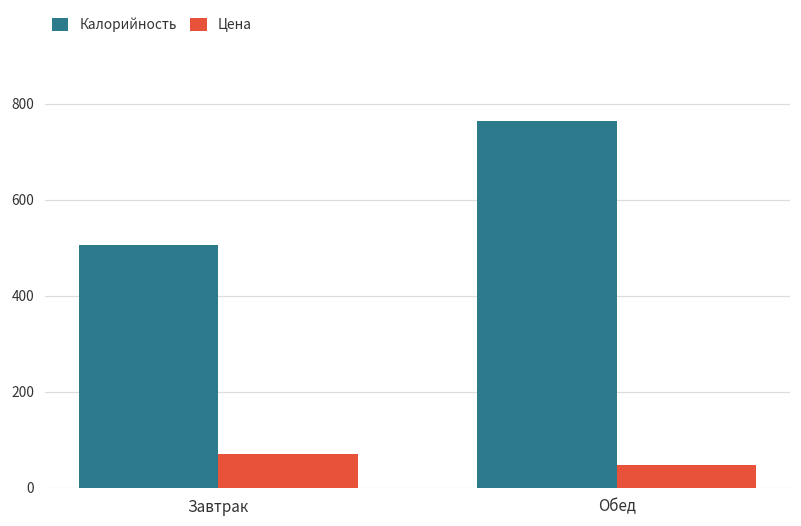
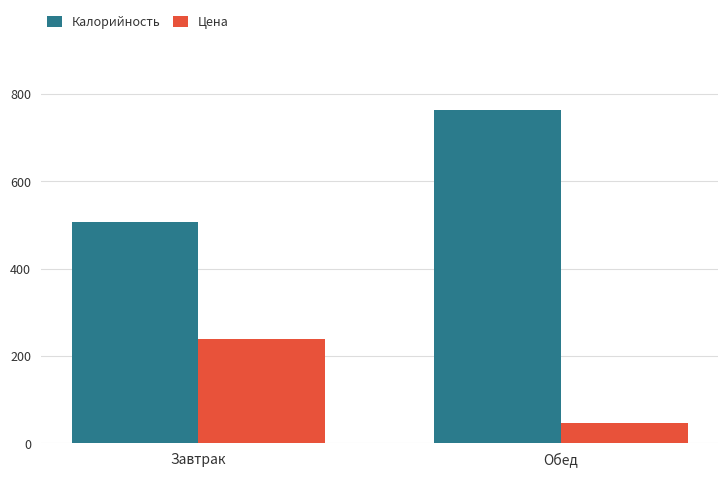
  {
    "Калорийность": {
      "Завтрак": 510,
      "Обед": 760
    },
    "Цена": {
-     "Завтрак": 70,
+     "Завтрак": 240,
      "Обед": 50
    }
  }
